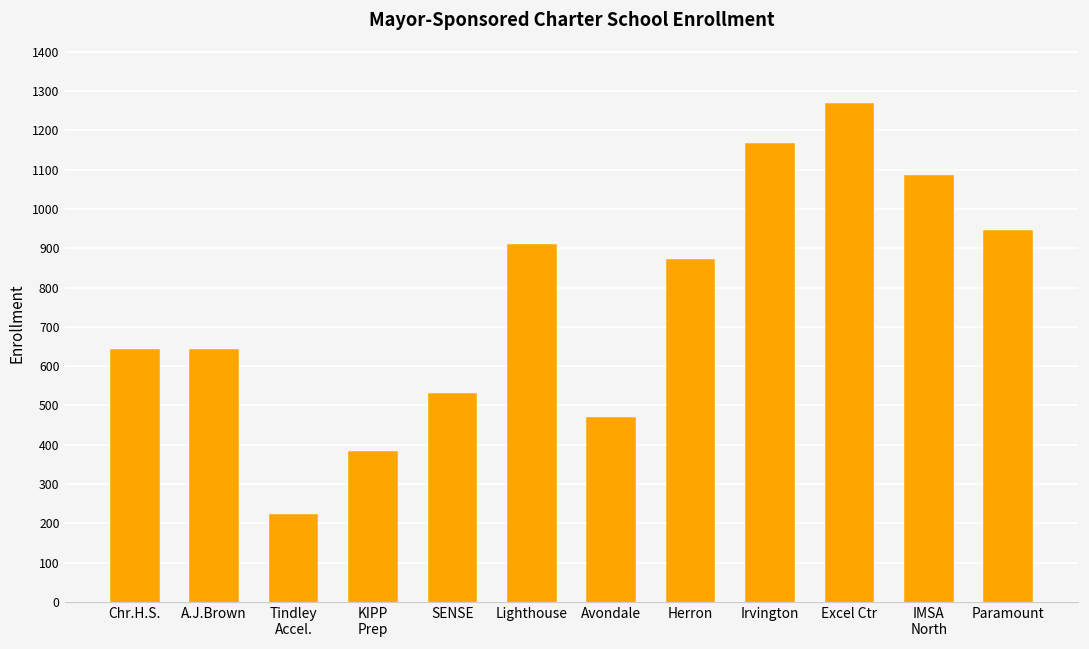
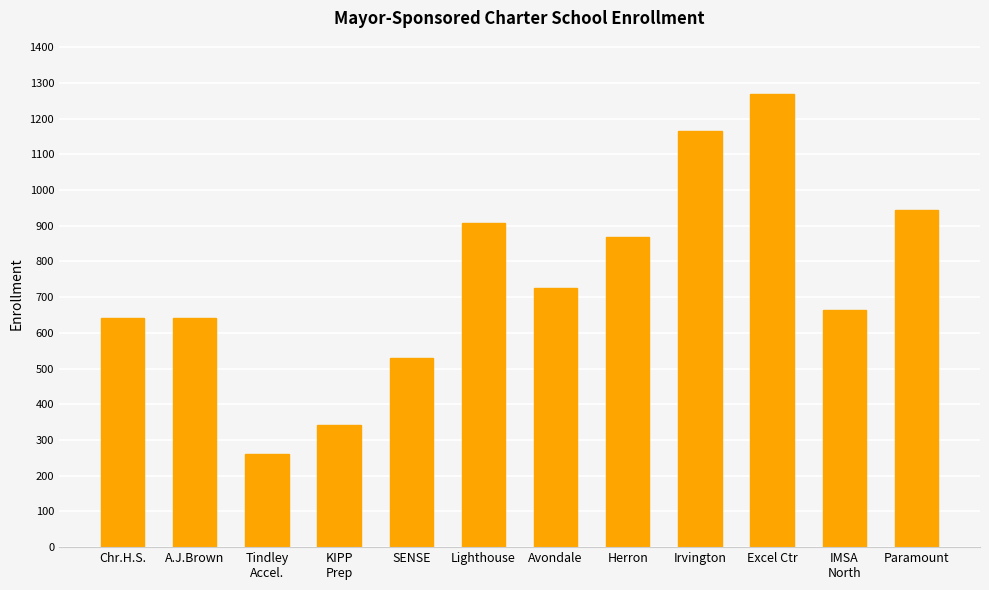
  {
    "Chr.H.S.": 640,
    "A.J.Brown": 640,
-   "Tindley Accel.": 220,
-   "KIPP Prep": 380,
+   "Tindley Accel.": 260,
+   "KIPP Prep": 340,
    "SENSE": 530,
    "Lighthouse": 910,
-   "Avondale": 470,
+   "Avondale": 730,
    "Herron": 870,
    "Irvington": 1170,
    "Excel Ctr": 1270,
-   "IMSA North": 1090,
+   "IMSA North": 670,
    "Paramount": 940
  }
